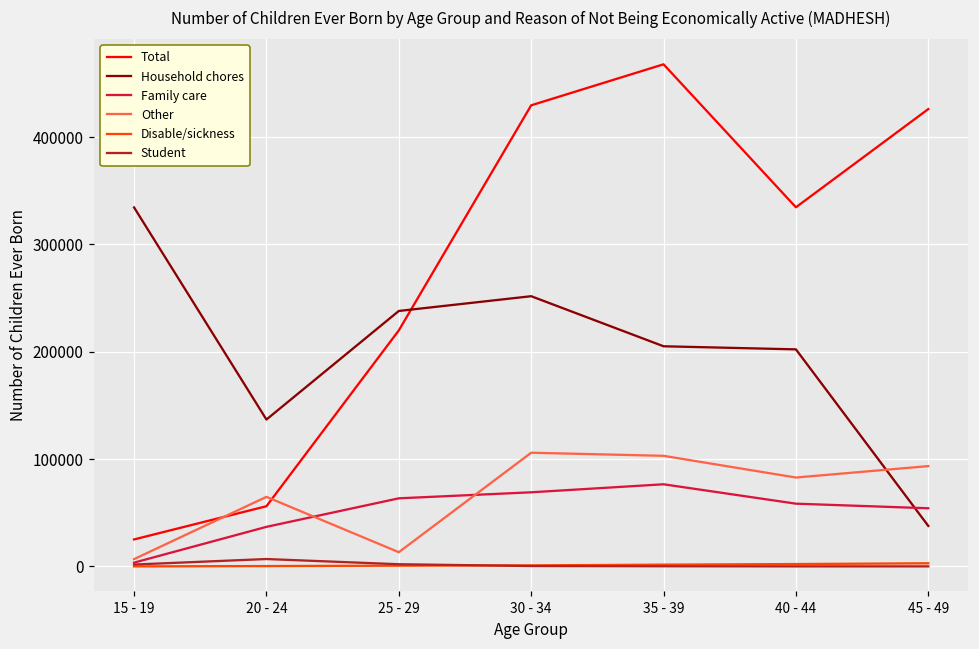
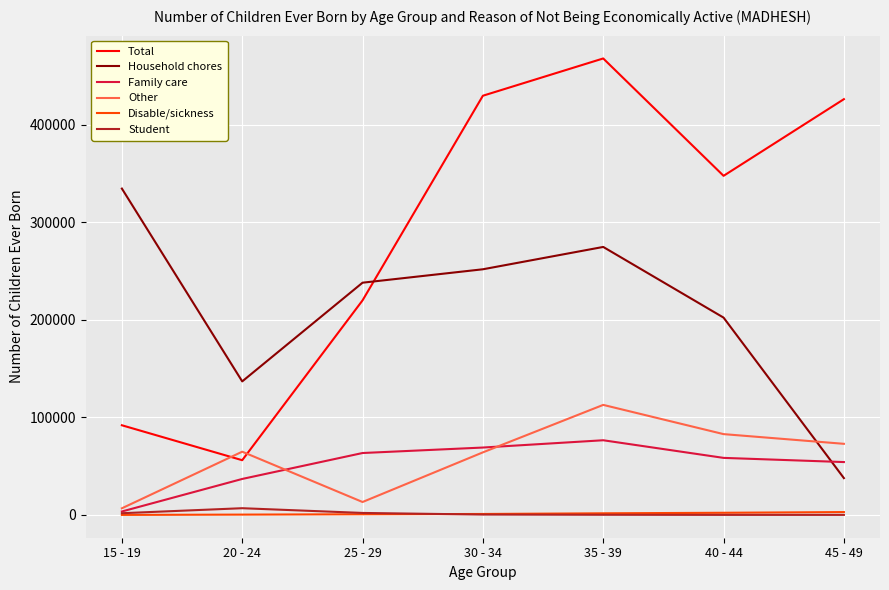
  {
    "Total": {
-     "15 - 19": 30000,
+     "15 - 19": 90000,
      "20 - 24": 60000,
      "25 - 29": 220000,
      "30 - 34": 430000,
      "35 - 39": 470000,
-     "40 - 44": 330000,
+     "40 - 44": 350000,
      "45 - 49": 430000
    },
    "Household chores": {
      "15 - 19": 330000,
      "20 - 24": 140000,
      "25 - 29": 240000,
      "30 - 34": 250000,
-     "35 - 39": 210000,
+     "35 - 39": 270000,
      "40 - 44": 200000,
      "45 - 49": 40000
    },
    "Other": {
      "15 - 19": 10000,
      "20 - 24": 60000,
      "25 - 29": 10000,
-     "30 - 34": 110000,
-     "35 - 39": 100000,
+     "30 - 34": 60000,
+     "35 - 39": 110000,
      "40 - 44": 80000,
-     "45 - 49": 90000
+     "45 - 49": 70000
    },
    "Disable/sickness": {
      "20 - 24": 0,
      "45 - 49": 0
    }
  }
